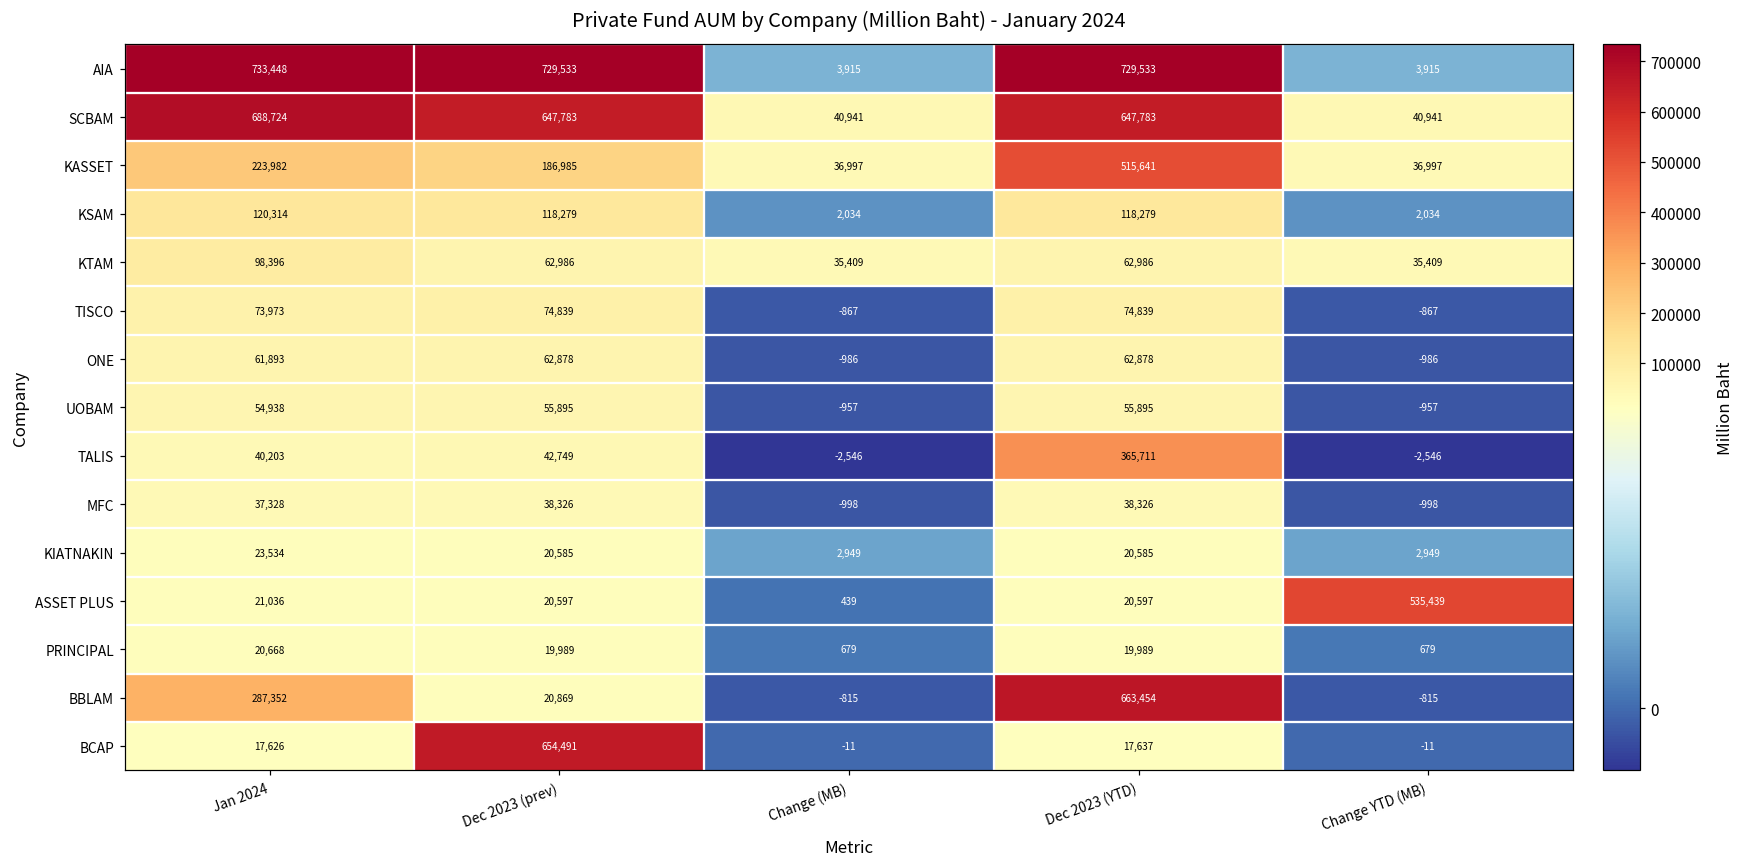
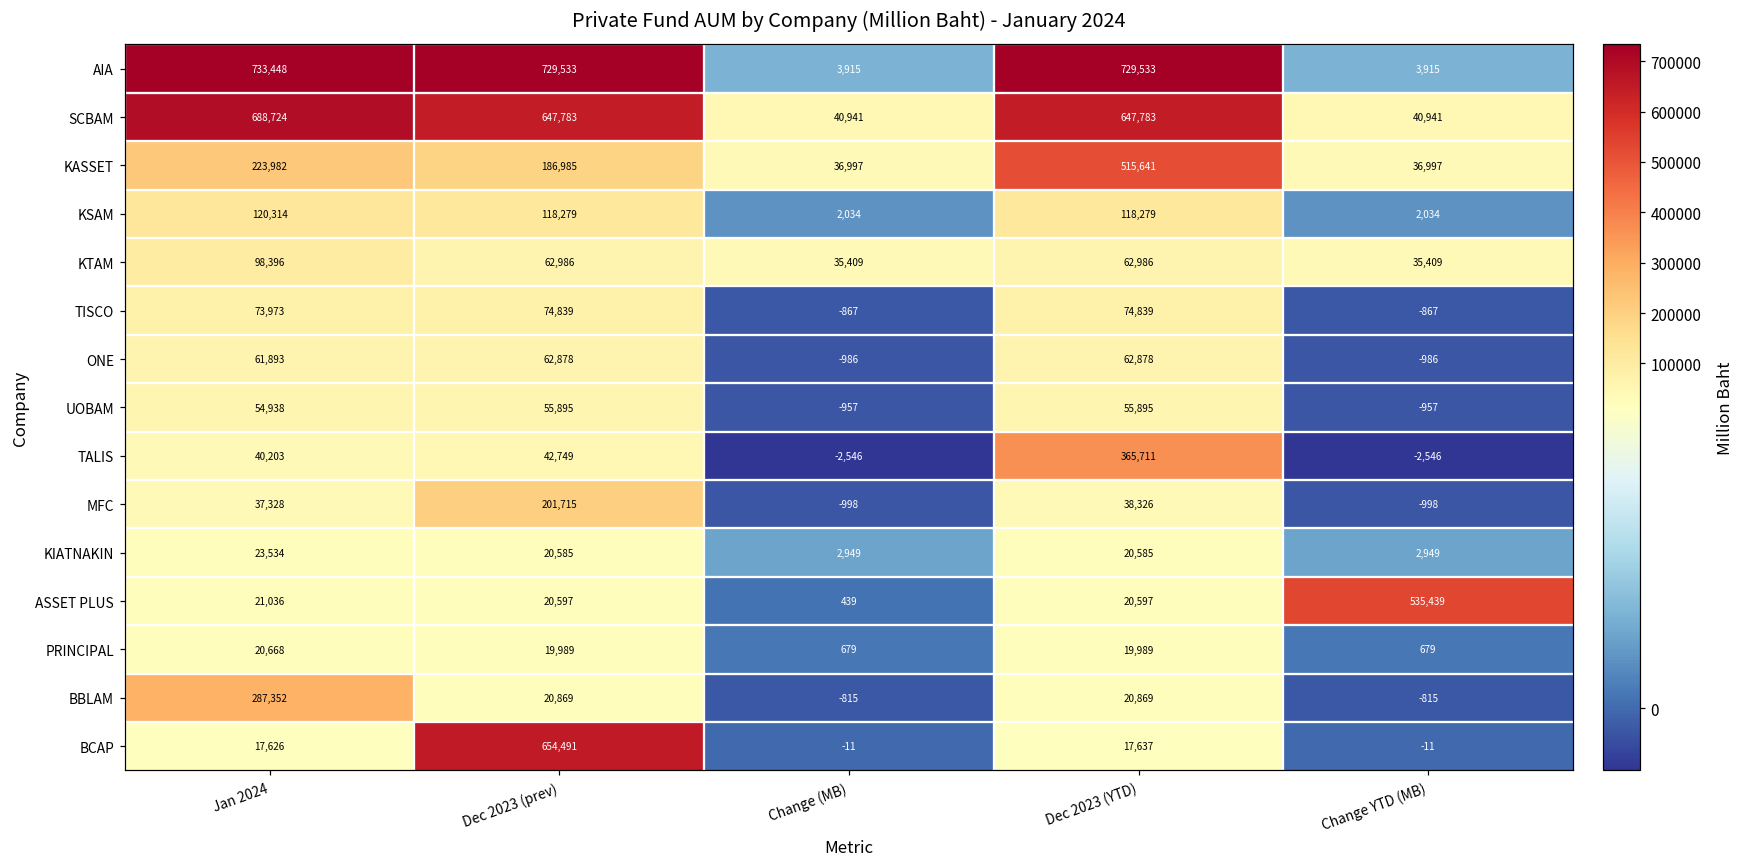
  {
    "AIA": {
      "Jan 2024": "733,448",
      "Dec 2023 (prev)": "729,533",
      "Change (MB)": "3,915",
      "Dec 2023 (YTD)": "729,533",
      "Change YTD (MB)": "3,915"
    },
    "SCBAM": {
      "Jan 2024": "688,724",
      "Dec 2023 (prev)": "647,783",
      "Change (MB)": "40,941",
      "Dec 2023 (YTD)": "647,783",
      "Change YTD (MB)": "40,941"
    },
    "KASSET": {
      "Jan 2024": "223,982",
      "Dec 2023 (prev)": "186,985",
      "Change (MB)": "36,997",
      "Dec 2023 (YTD)": "515,641",
      "Change YTD (MB)": "36,997"
    },
    "KSAM": {
      "Jan 2024": "120,314",
      "Dec 2023 (prev)": "118,279",
      "Change (MB)": "2,034",
      "Dec 2023 (YTD)": "118,279",
      "Change YTD (MB)": "2,034"
    },
    "KTAM": {
      "Jan 2024": "98,396",
      "Dec 2023 (prev)": "62,986",
      "Change (MB)": "35,409",
      "Dec 2023 (YTD)": "62,986",
      "Change YTD (MB)": "35,409"
    },
    "TISCO": {
      "Jan 2024": "73,973",
      "Dec 2023 (prev)": "74,839",
      "Change (MB)": "-867",
      "Dec 2023 (YTD)": "74,839",
      "Change YTD (MB)": "-867"
    },
    "ONE": {
      "Jan 2024": "61,893",
      "Dec 2023 (prev)": "62,878",
      "Change (MB)": "-986",
      "Dec 2023 (YTD)": "62,878",
      "Change YTD (MB)": "-986"
    },
    "UOBAM": {
      "Jan 2024": "54,938",
      "Dec 2023 (prev)": "55,895",
      "Change (MB)": "-957",
      "Dec 2023 (YTD)": "55,895",
      "Change YTD (MB)": "-957"
    },
    "TALIS": {
      "Jan 2024": "40,203",
      "Dec 2023 (prev)": "42,749",
      "Change (MB)": "-2,546",
      "Dec 2023 (YTD)": "365,711",
      "Change YTD (MB)": "-2,546"
    },
    "MFC": {
      "Jan 2024": "37,328",
-     "Dec 2023 (prev)": "38,326",
+     "Dec 2023 (prev)": "201,715",
      "Change (MB)": "-998",
      "Dec 2023 (YTD)": "38,326",
      "Change YTD (MB)": "-998"
    },
    "KIATNAKIN": {
      "Jan 2024": "23,534",
      "Dec 2023 (prev)": "20,585",
      "Change (MB)": "2,949",
      "Dec 2023 (YTD)": "20,585",
      "Change YTD (MB)": "2,949"
    },
    "ASSET PLUS": {
      "Jan 2024": "21,036",
      "Dec 2023 (prev)": "20,597",
      "Change (MB)": "439",
      "Dec 2023 (YTD)": "20,597",
      "Change YTD (MB)": "535,439"
    },
    "PRINCIPAL": {
      "Jan 2024": "20,668",
      "Dec 2023 (prev)": "19,989",
      "Change (MB)": "679",
      "Dec 2023 (YTD)": "19,989",
      "Change YTD (MB)": "679"
    },
    "BBLAM": {
      "Jan 2024": "287,352",
      "Dec 2023 (prev)": "20,869",
      "Change (MB)": "-815",
-     "Dec 2023 (YTD)": "663,454",
+     "Dec 2023 (YTD)": "20,869",
      "Change YTD (MB)": "-815"
    },
    "BCAP": {
      "Jan 2024": "17,626",
      "Dec 2023 (prev)": "654,491",
      "Change (MB)": "-11",
      "Dec 2023 (YTD)": "17,637",
      "Change YTD (MB)": "-11"
    }
  }
